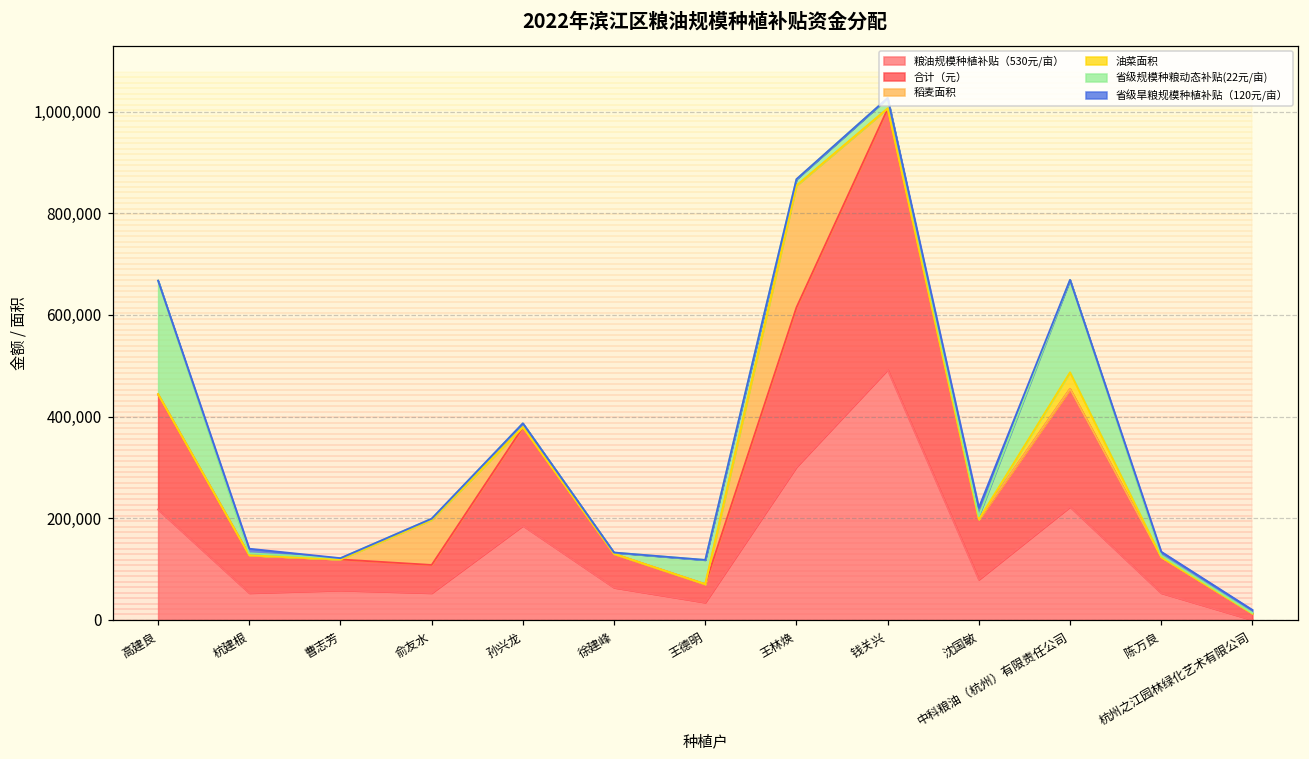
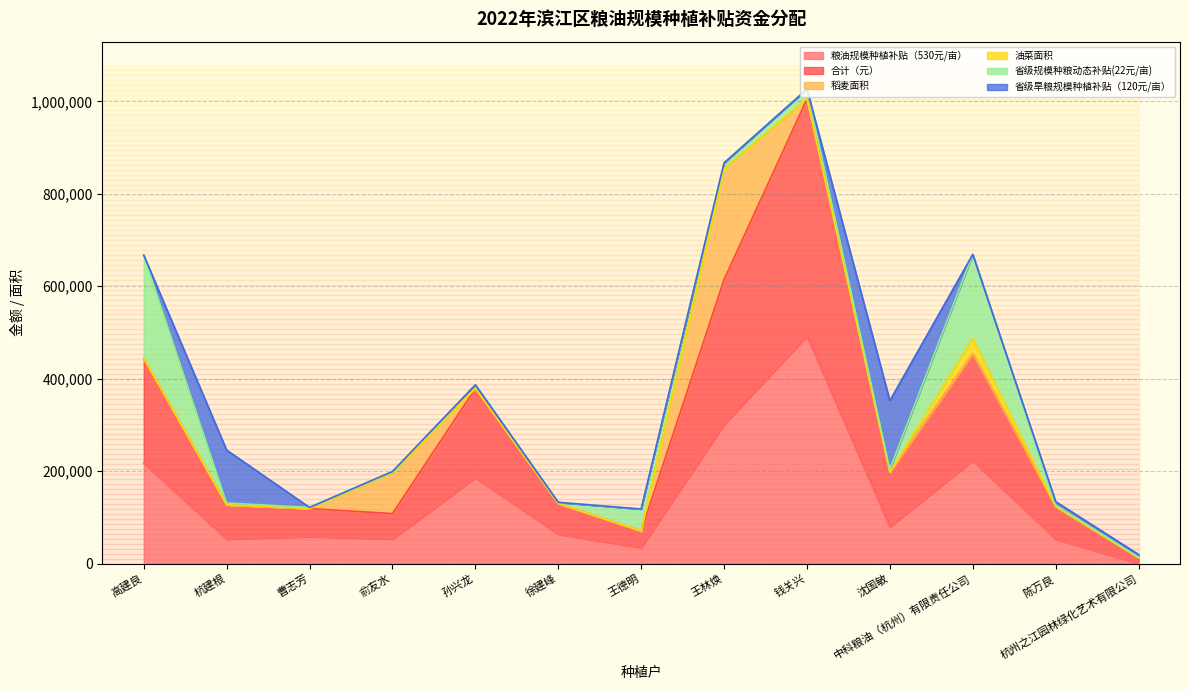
  {
    "油菜面积": {
      "中科粮油（杭州）有限责任公司": "30,000"
    },
    "省级规模种粮动态补贴(22元/亩)": {
      "沈国敏": "10,000"
    },
    "省级旱粮规模种植补贴（120元/亩）": {
-     "杭建根": "10,000",
-     "沈国敏": "20,000",
+     "杭建根": "110,000",
+     "沈国敏": "150,000",
      "陈万良": "10,000",
      "杭州之江园林绿化艺术有限公司": "10,000"
    }
  }
